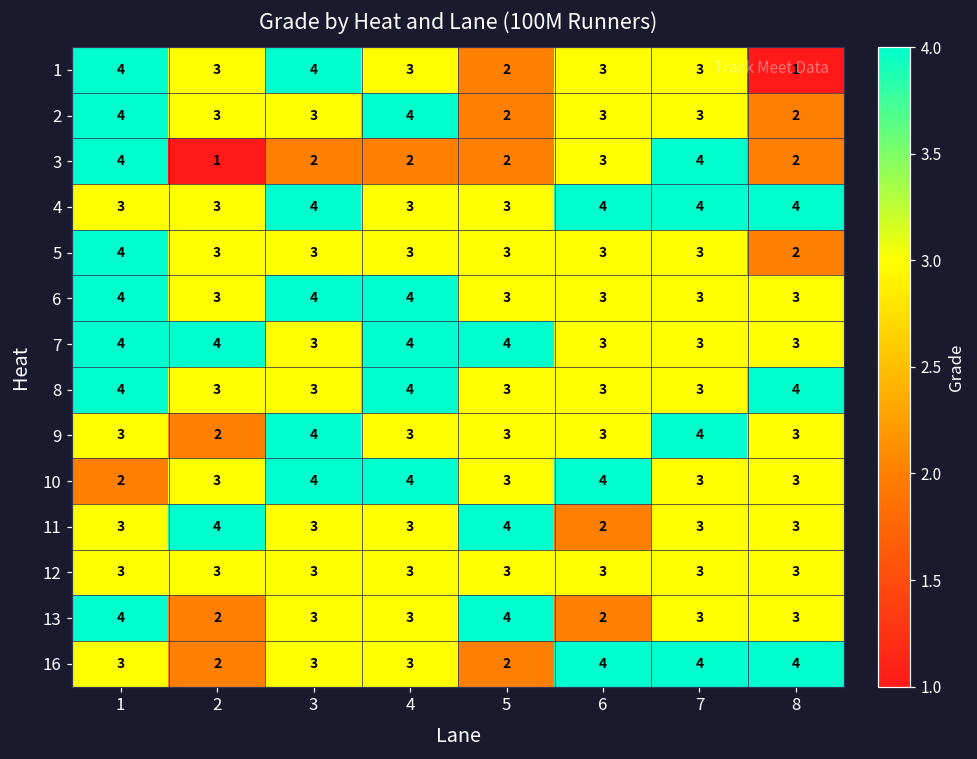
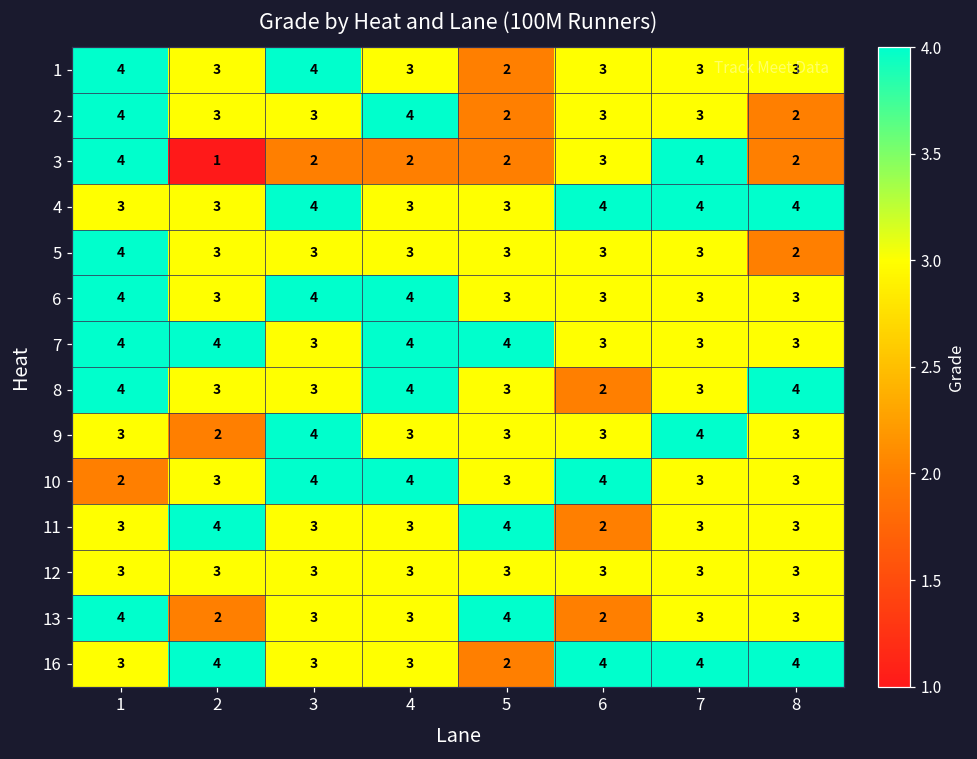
  {
    "1": {
      "1": 4,
      "2": 3,
      "3": 4,
      "4": 3,
      "5": 2,
      "6": 3,
      "7": 3,
-     "8": 1
+     "8": 3
    },
    "2": {
      "1": 4,
      "2": 3,
      "3": 3,
      "4": 4,
      "5": 2,
      "6": 3,
      "7": 3,
      "8": 2
    },
    "3": {
      "1": 4,
      "2": 1,
      "3": 2,
      "4": 2,
      "5": 2,
      "6": 3,
      "7": 4,
      "8": 2
    },
    "4": {
      "1": 3,
      "2": 3,
      "3": 4,
      "4": 3,
      "5": 3,
      "6": 4,
      "7": 4,
      "8": 4
    },
    "5": {
      "1": 4,
      "2": 3,
      "3": 3,
      "4": 3,
      "5": 3,
      "6": 3,
      "7": 3,
      "8": 2
    },
    "6": {
      "1": 4,
      "2": 3,
      "3": 4,
      "4": 4,
      "5": 3,
      "6": 3,
      "7": 3,
      "8": 3
    },
    "7": {
      "1": 4,
      "2": 4,
      "3": 3,
      "4": 4,
      "5": 4,
      "6": 3,
      "7": 3,
      "8": 3
    },
    "8": {
      "1": 4,
      "2": 3,
      "3": 3,
      "4": 4,
      "5": 3,
-     "6": 3,
+     "6": 2,
      "7": 3,
      "8": 4
    },
    "9": {
      "1": 3,
      "2": 2,
      "3": 4,
      "4": 3,
      "5": 3,
      "6": 3,
      "7": 4,
      "8": 3
    },
    "10": {
      "1": 2,
      "2": 3,
      "3": 4,
      "4": 4,
      "5": 3,
      "6": 4,
      "7": 3,
      "8": 3
    },
    "11": {
      "1": 3,
      "2": 4,
      "3": 3,
      "4": 3,
      "5": 4,
      "6": 2,
      "7": 3,
      "8": 3
    },
    "12": {
      "1": 3,
      "2": 3,
      "3": 3,
      "4": 3,
      "5": 3,
      "6": 3,
      "7": 3,
      "8": 3
    },
    "13": {
      "1": 4,
      "2": 2,
      "3": 3,
      "4": 3,
      "5": 4,
      "6": 2,
      "7": 3,
      "8": 3
    },
    "16": {
      "1": 3,
-     "2": 2,
+     "2": 4,
      "3": 3,
      "4": 3,
      "5": 2,
      "6": 4,
      "7": 4,
      "8": 4
    }
  }
